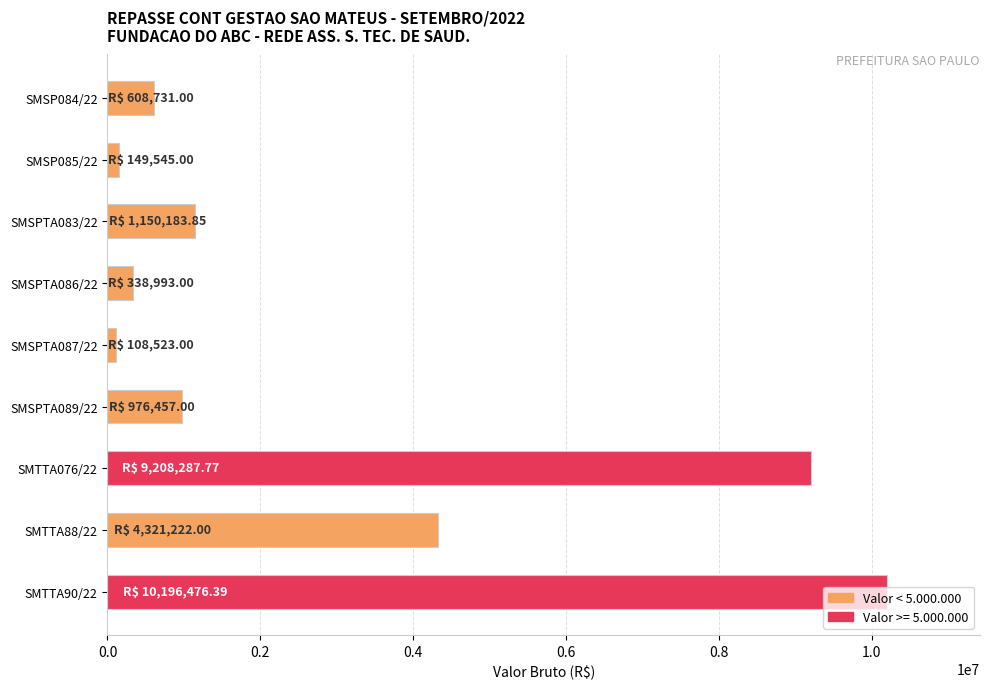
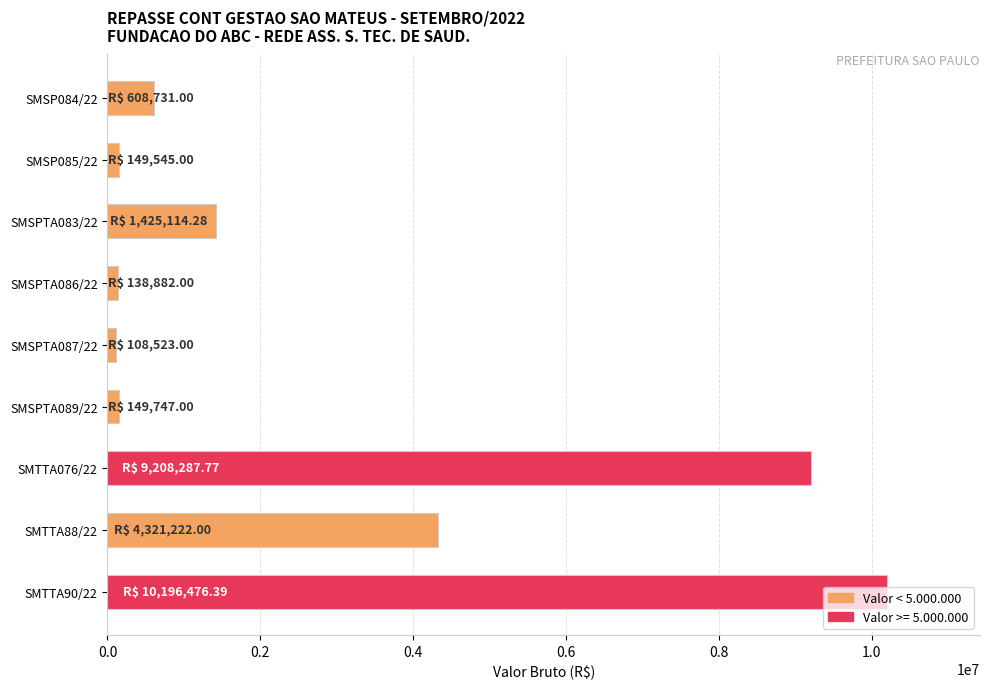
  {
    "SMSP084/22": "608,731.00",
    "SMSP085/22": "149,545.00",
-   "SMSPTA083/22": "1,150,183.85",
-   "SMSPTA086/22": "338,993.00",
+   "SMSPTA083/22": "1,425,114.28",
+   "SMSPTA086/22": "138,882.00",
    "SMSPTA087/22": "108,523.00",
-   "SMSPTA089/22": "976,457.00",
+   "SMSPTA089/22": "149,747.00",
    "SMTTA076/22": "9,208,287.77",
    "SMTTA88/22": "4,321,222.00"
  }
